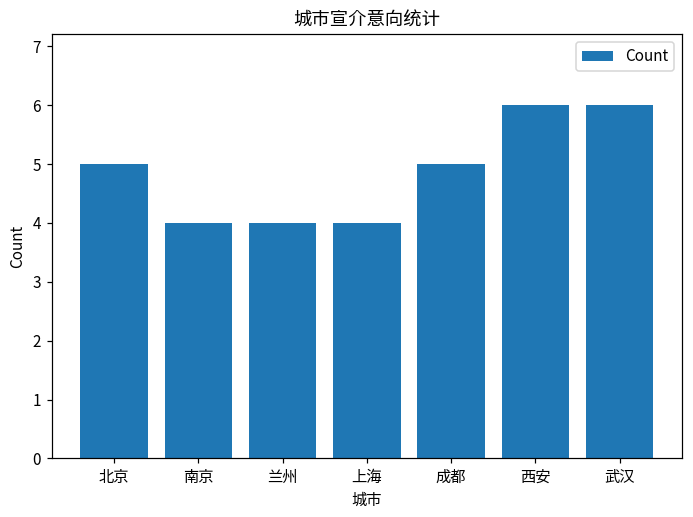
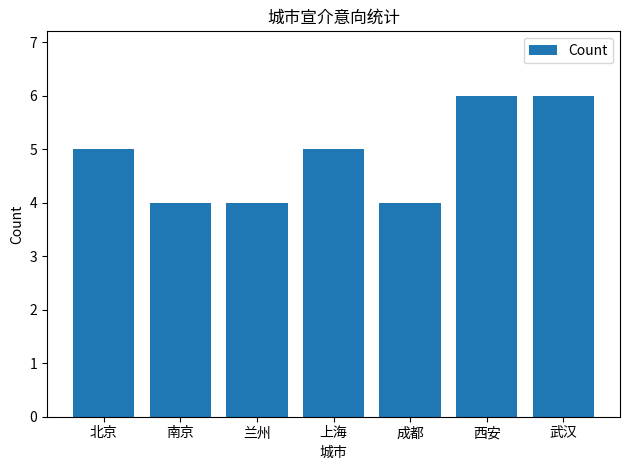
  {
    "北京": 5,
    "南京": 4,
    "兰州": 4,
-   "上海": 4,
-   "成都": 5,
+   "上海": 5,
+   "成都": 4,
    "西安": 6,
    "武汉": 6
  }
